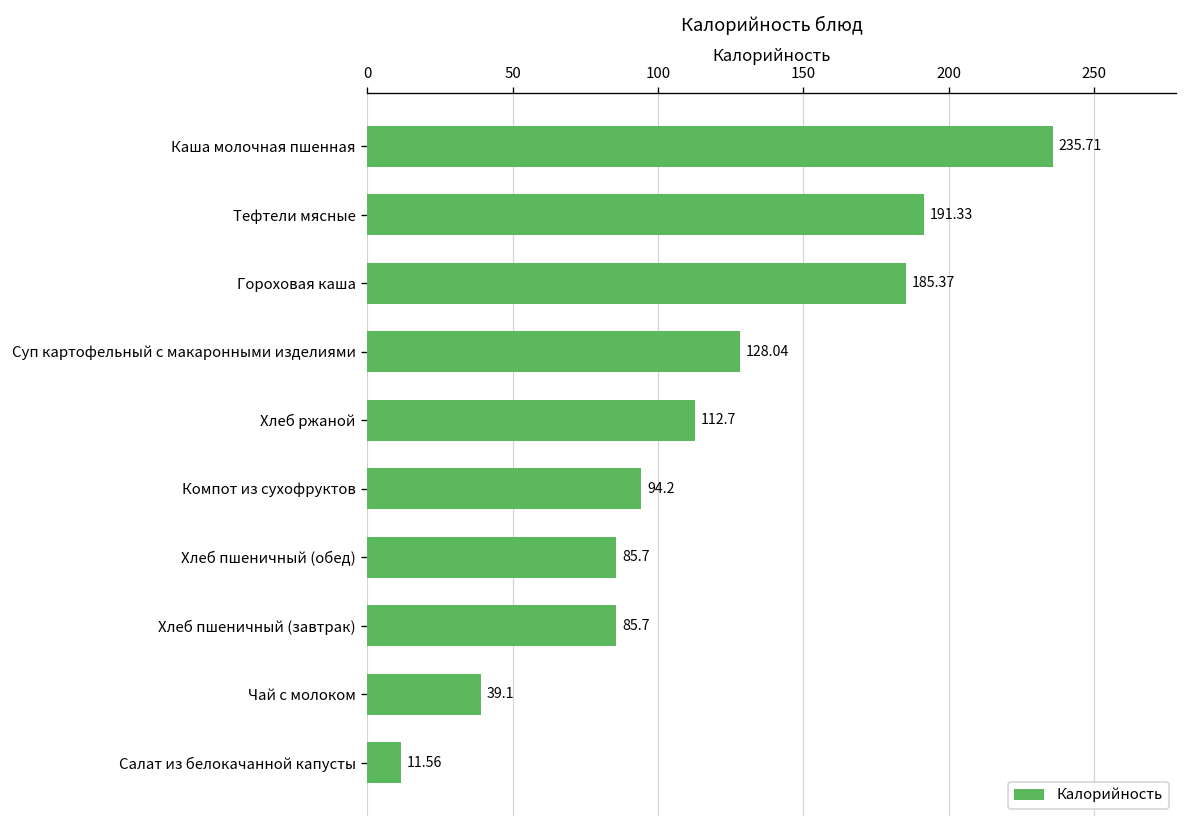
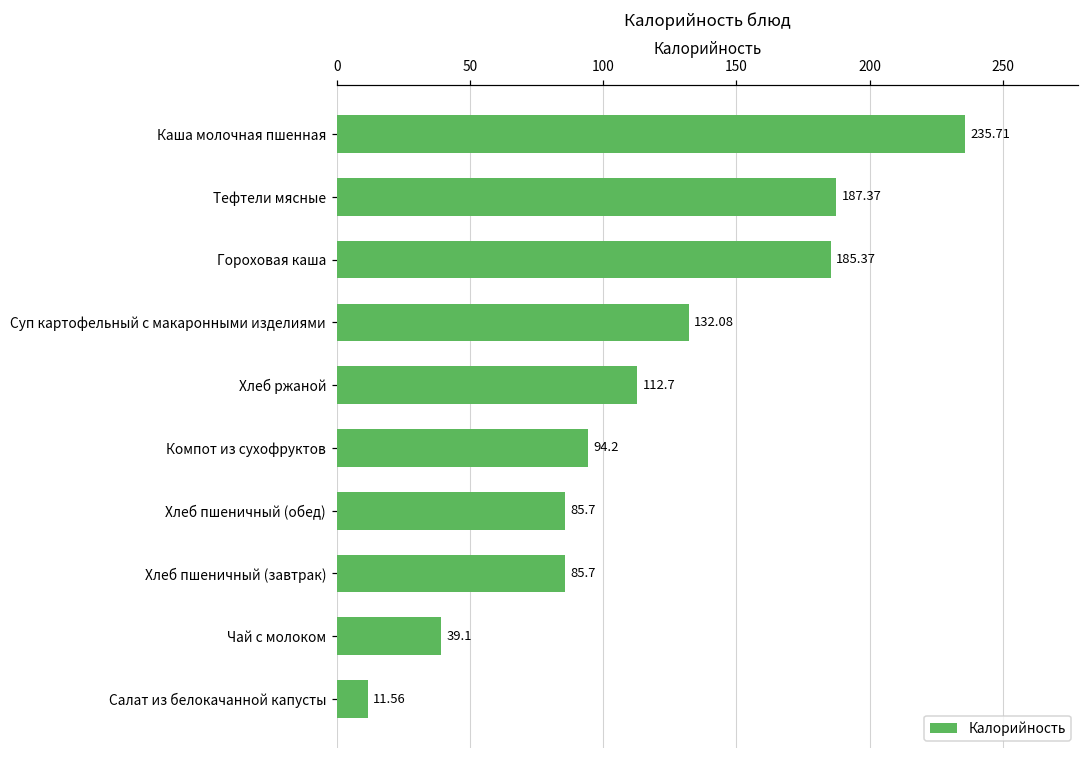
  {
    "Каша молочная пшенная": 235.71,
-   "Тефтели мясные": 191.33,
+   "Тефтели мясные": 187.37,
    "Гороховая каша": 185.37,
-   "Суп картофельный с макаронными изделиями": 128.04,
+   "Суп картофельный с макаронными изделиями": 132.08,
    "Хлеб ржаной": 112.7,
    "Компот из сухофруктов": 94.2,
    "Хлеб пшеничный (обед)": 85.7,
    "Хлеб пшеничный (завтрак)": 85.7,
    "Чай с молоком": 39.1,
    "Салат из белокачанной капусты": 11.56
  }
